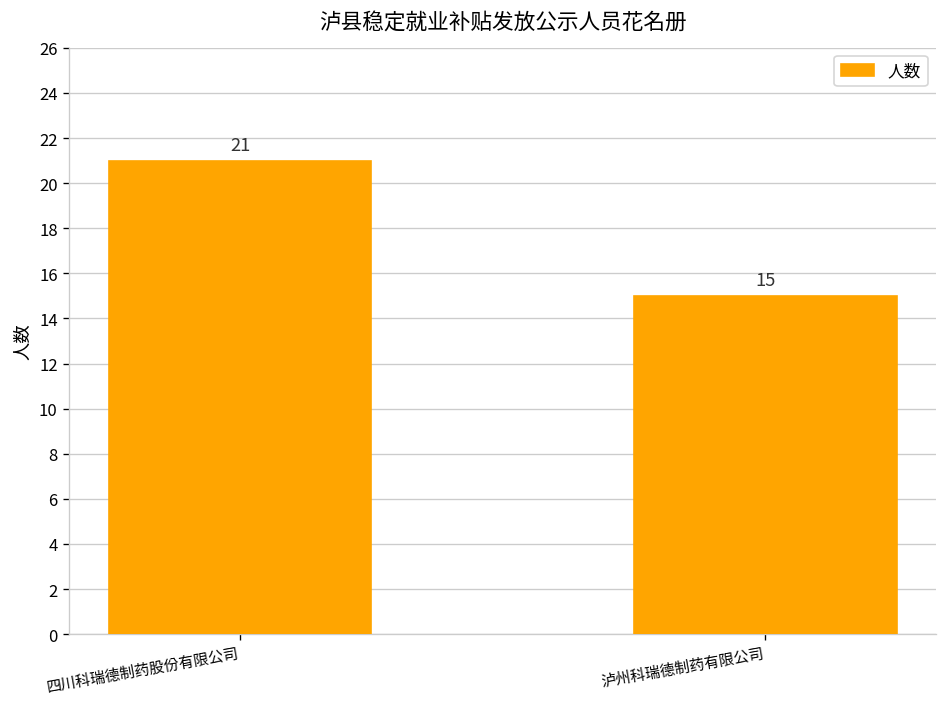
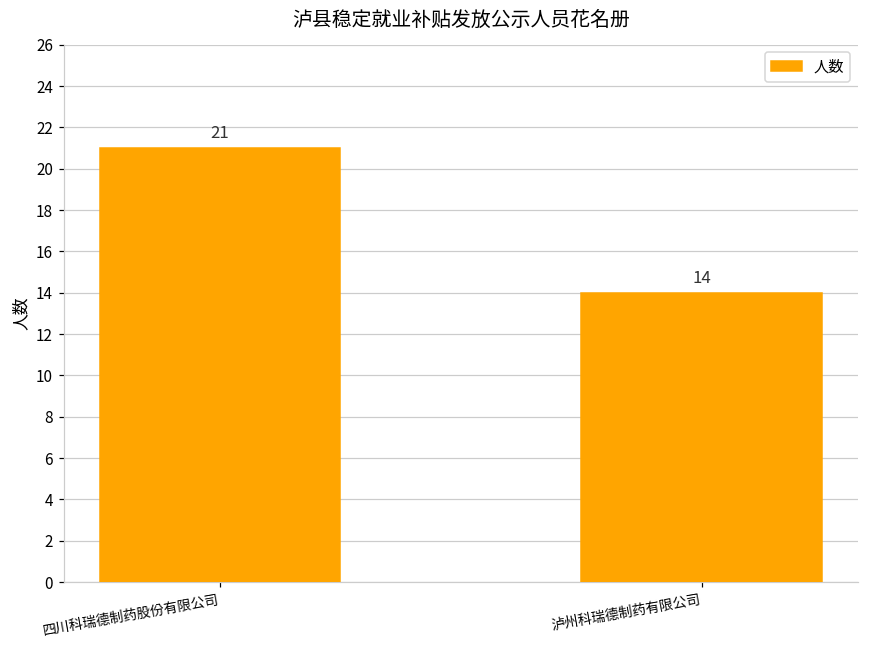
  {
    "四川科瑞德制药股份有限公司": 21,
-   "泸州科瑞德制药有限公司": 15
+   "泸州科瑞德制药有限公司": 14
  }
